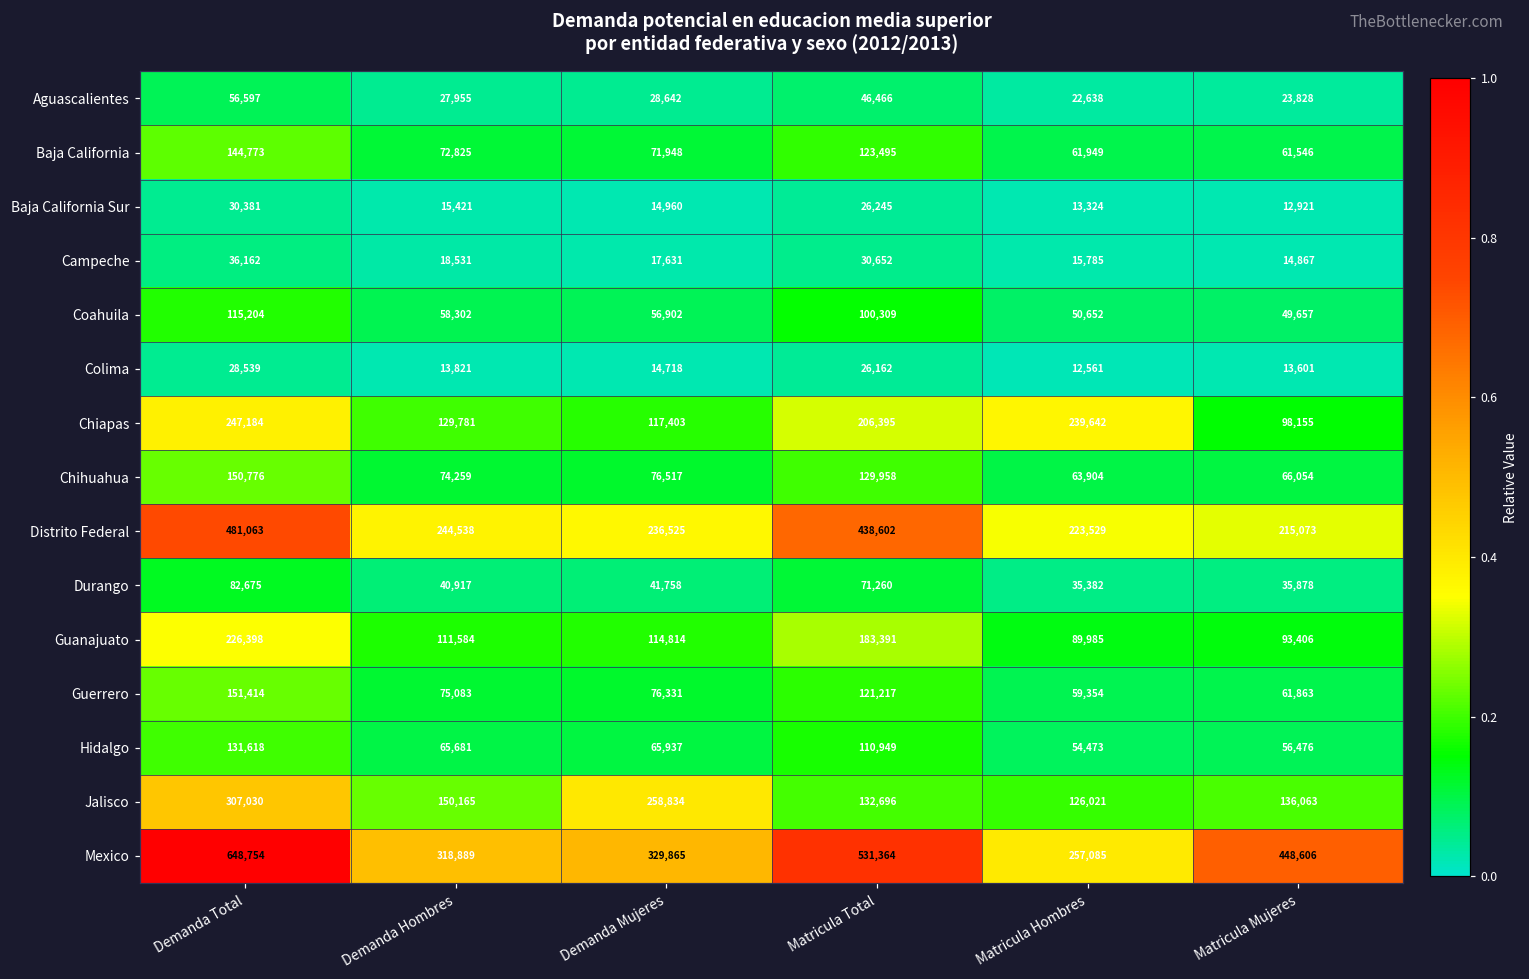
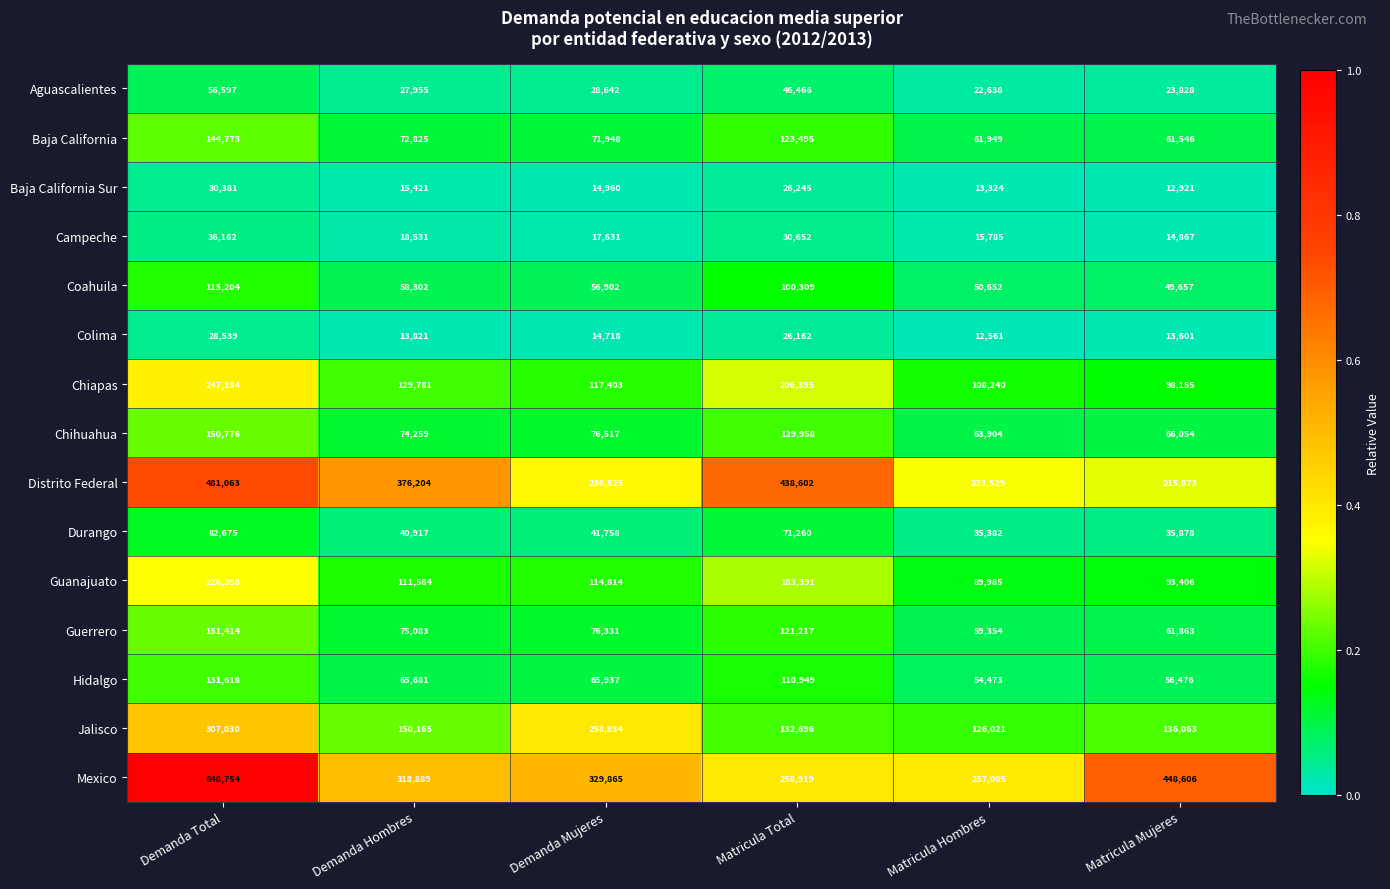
  {
    "Aguascalientes": {
      "Demanda Total": "56,597",
      "Demanda Hombres": "27,955",
      "Demanda Mujeres": "28,642",
      "Matricula Total": "46,466",
      "Matricula Hombres": "22,638",
      "Matricula Mujeres": "23,828"
    },
    "Baja California": {
      "Demanda Total": "144,773",
      "Demanda Hombres": "72,825",
      "Demanda Mujeres": "71,948",
      "Matricula Total": "123,495",
      "Matricula Hombres": "61,949",
      "Matricula Mujeres": "61,546"
    },
    "Baja California Sur": {
      "Demanda Total": "30,381",
      "Demanda Hombres": "15,421",
      "Demanda Mujeres": "14,960",
      "Matricula Total": "26,245",
      "Matricula Hombres": "13,324",
      "Matricula Mujeres": "12,921"
    },
    "Campeche": {
      "Demanda Total": "36,162",
      "Demanda Hombres": "18,531",
      "Demanda Mujeres": "17,631",
      "Matricula Total": "30,652",
      "Matricula Hombres": "15,785",
      "Matricula Mujeres": "14,867"
    },
    "Coahuila": {
      "Demanda Total": "115,204",
      "Demanda Hombres": "58,302",
      "Demanda Mujeres": "56,902",
      "Matricula Total": "100,309",
      "Matricula Hombres": "50,652",
      "Matricula Mujeres": "49,657"
    },
    "Colima": {
      "Demanda Total": "28,539",
      "Demanda Hombres": "13,821",
      "Demanda Mujeres": "14,718",
      "Matricula Total": "26,162",
      "Matricula Hombres": "12,561",
      "Matricula Mujeres": "13,601"
    },
    "Chiapas": {
      "Demanda Total": "247,184",
      "Demanda Hombres": "129,781",
      "Demanda Mujeres": "117,403",
      "Matricula Total": "206,395",
-     "Matricula Hombres": "239,642",
+     "Matricula Hombres": "108,240",
      "Matricula Mujeres": "98,155"
    },
    "Chihuahua": {
      "Demanda Total": "150,776",
      "Demanda Hombres": "74,259",
      "Demanda Mujeres": "76,517",
      "Matricula Total": "129,958",
      "Matricula Hombres": "63,904",
      "Matricula Mujeres": "66,054"
    },
    "Distrito Federal": {
      "Demanda Total": "481,063",
-     "Demanda Hombres": "244,538",
+     "Demanda Hombres": "376,204",
      "Demanda Mujeres": "236,525",
      "Matricula Total": "438,602",
      "Matricula Hombres": "223,529",
      "Matricula Mujeres": "215,073"
    },
    "Durango": {
      "Demanda Total": "82,675",
      "Demanda Hombres": "40,917",
      "Demanda Mujeres": "41,758",
      "Matricula Total": "71,260",
      "Matricula Hombres": "35,382",
      "Matricula Mujeres": "35,878"
    },
    "Guanajuato": {
      "Demanda Total": "226,398",
      "Demanda Hombres": "111,584",
      "Demanda Mujeres": "114,814",
      "Matricula Total": "183,391",
      "Matricula Hombres": "89,985",
      "Matricula Mujeres": "93,406"
    },
    "Guerrero": {
      "Demanda Total": "151,414",
      "Demanda Hombres": "75,083",
      "Demanda Mujeres": "76,331",
      "Matricula Total": "121,217",
      "Matricula Hombres": "59,354",
      "Matricula Mujeres": "61,863"
    },
    "Hidalgo": {
      "Demanda Total": "131,618",
      "Demanda Hombres": "65,681",
      "Demanda Mujeres": "65,937",
      "Matricula Total": "110,949",
      "Matricula Hombres": "54,473",
      "Matricula Mujeres": "56,476"
    },
    "Jalisco": {
      "Demanda Total": "307,030",
      "Demanda Hombres": "150,165",
      "Demanda Mujeres": "258,834",
      "Matricula Total": "132,696",
      "Matricula Hombres": "126,021",
      "Matricula Mujeres": "136,063"
    },
    "Mexico": {
      "Demanda Total": "648,754",
      "Demanda Hombres": "318,889",
      "Demanda Mujeres": "329,865",
-     "Matricula Total": "531,364",
+     "Matricula Total": "258,919",
      "Matricula Hombres": "257,085",
      "Matricula Mujeres": "448,606"
    }
  }
